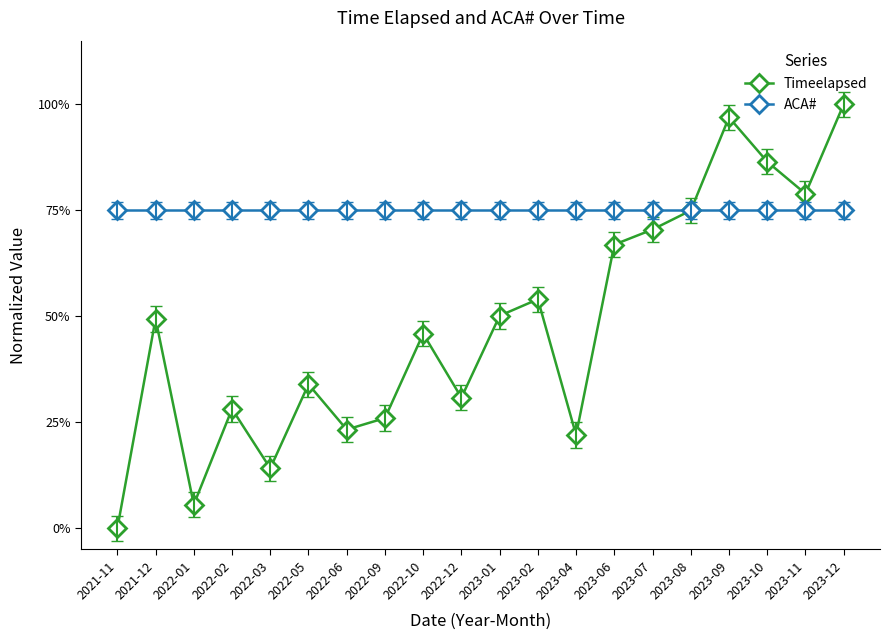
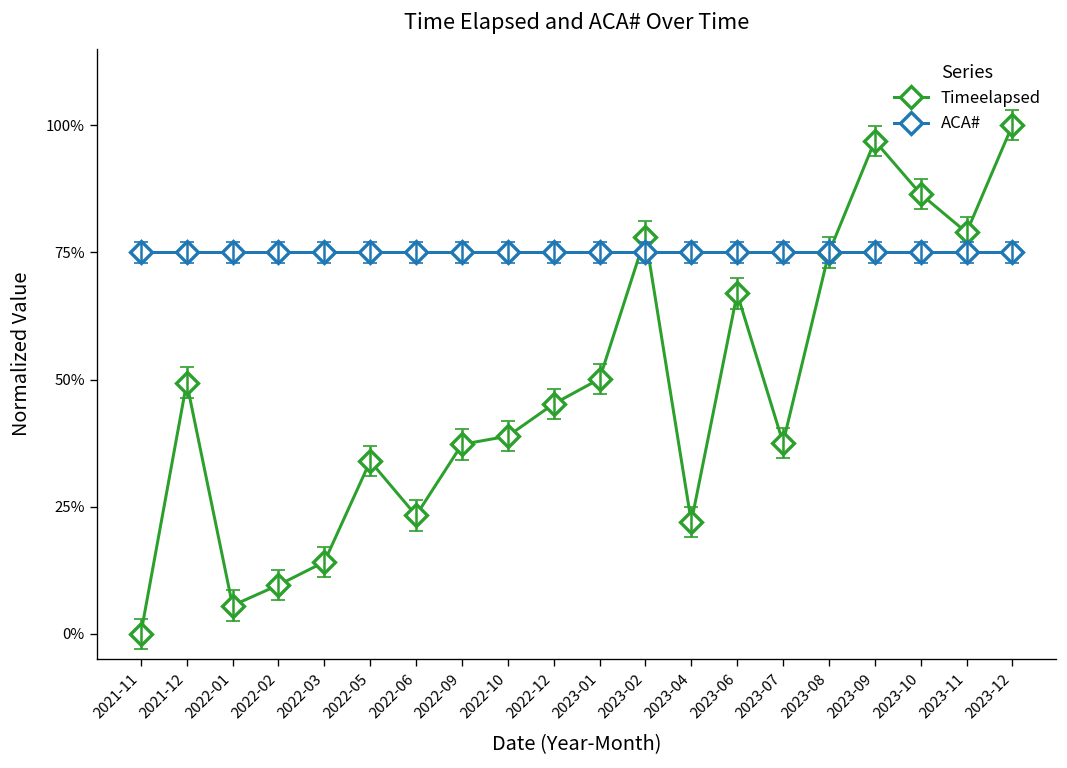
  {
    "Timeelapsed": {
      "2021-11": "0%",
      "2021-12": "49%",
      "2022-01": "6%",
-     "2022-02": "28%",
+     "2022-02": "10%",
      "2022-03": "14%",
      "2022-05": "34%",
      "2022-06": "23%",
-     "2022-09": "26%",
-     "2022-10": "46%",
-     "2022-12": "31%",
+     "2022-09": "37%",
+     "2022-10": "39%",
+     "2022-12": "45%",
      "2023-01": "50%",
-     "2023-02": "54%",
+     "2023-02": "78%",
      "2023-04": "22%",
      "2023-06": "67%",
-     "2023-07": "70%",
+     "2023-07": "38%",
      "2023-09": "97%",
      "2023-10": "86%",
      "2023-11": "79%",
      "2023-12": "100%"
    }
  }
